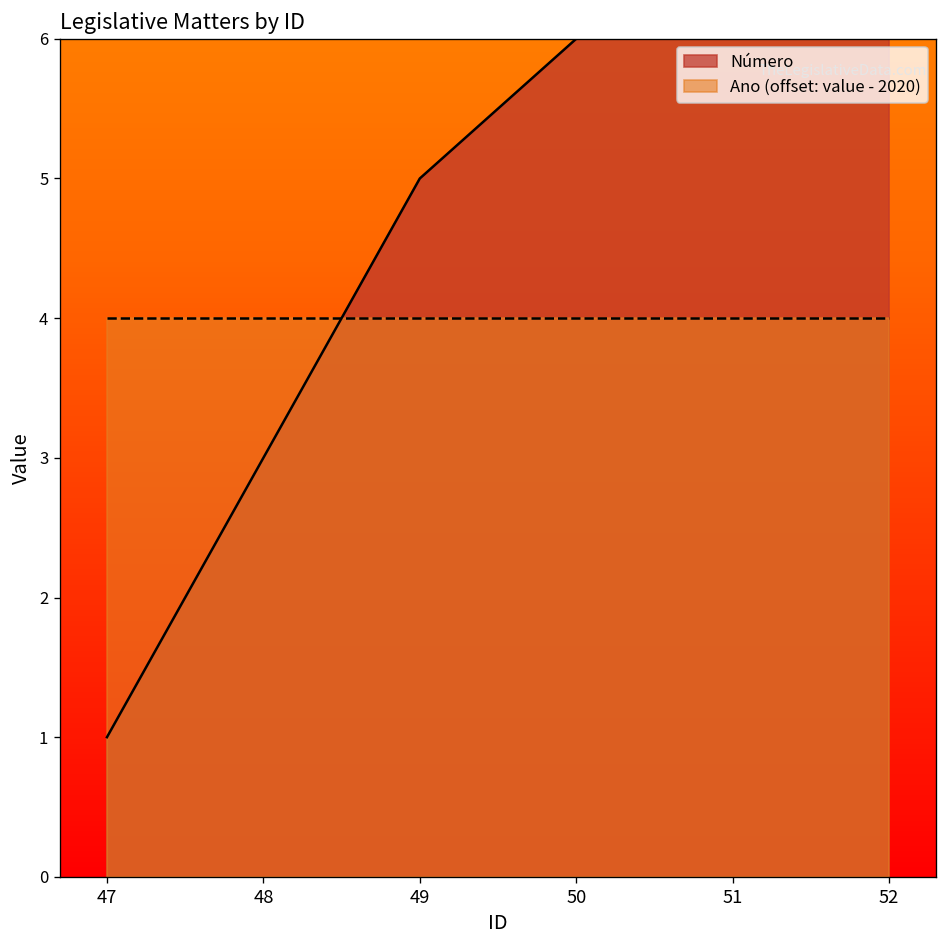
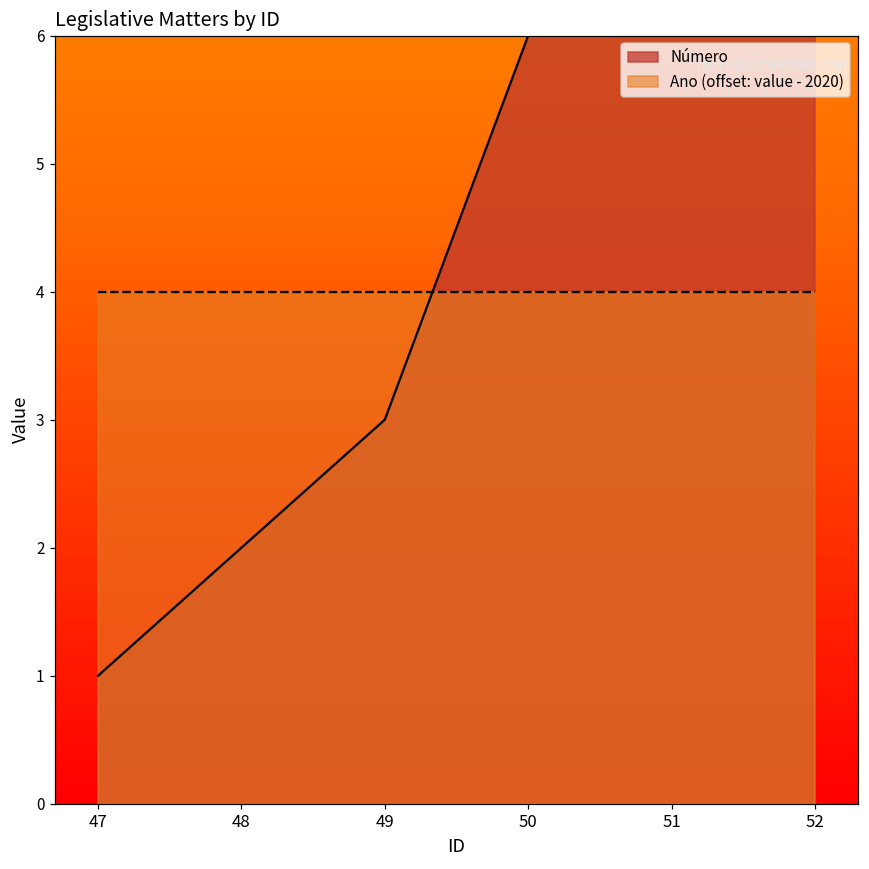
  {
    "Número": {
      "47": 1,
-     "48": 3,
-     "49": 5,
+     "48": 2,
+     "49": 3,
      "50": 6
    },
    "Ano (offset: value - 2020)": {
      "47": 4,
      "48": 4,
      "49": 4,
      "50": 4,
      "51": 4,
      "52": 4
    }
  }
